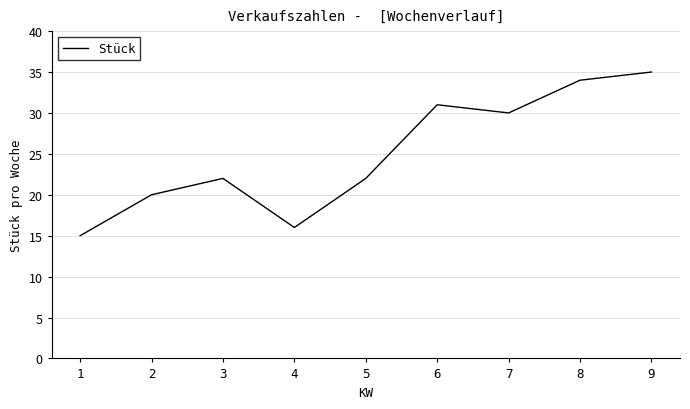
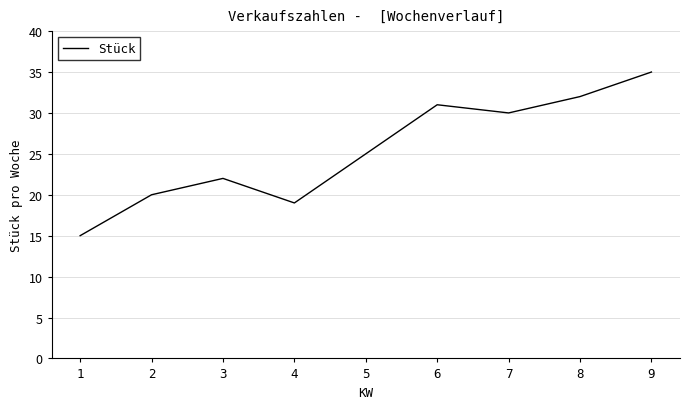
  {
    "1": 15,
    "2": 20,
    "3": 22,
-   "4": 16,
-   "5": 22,
+   "4": 19,
+   "5": 25,
    "6": 31,
    "7": 30,
-   "8": 34,
+   "8": 32,
    "9": 35
  }
